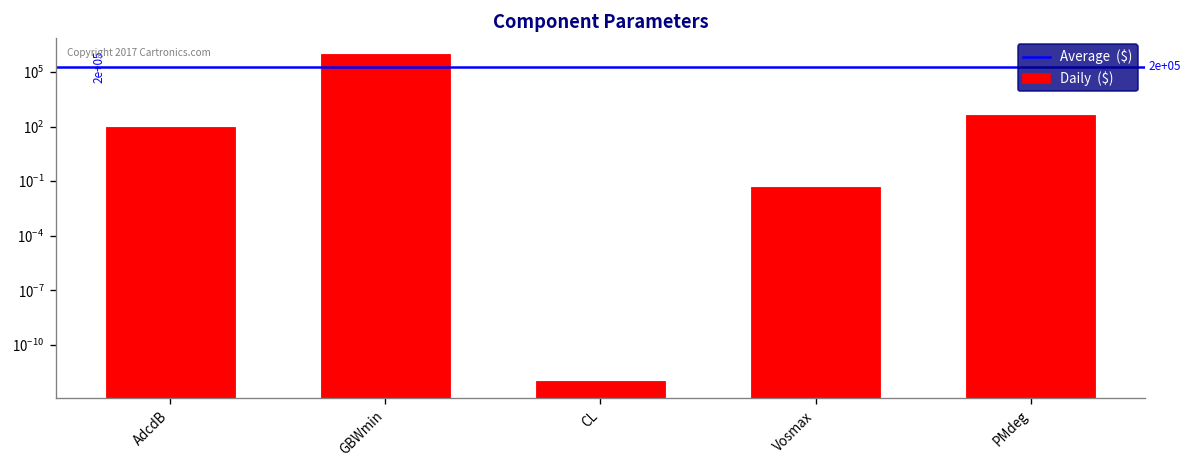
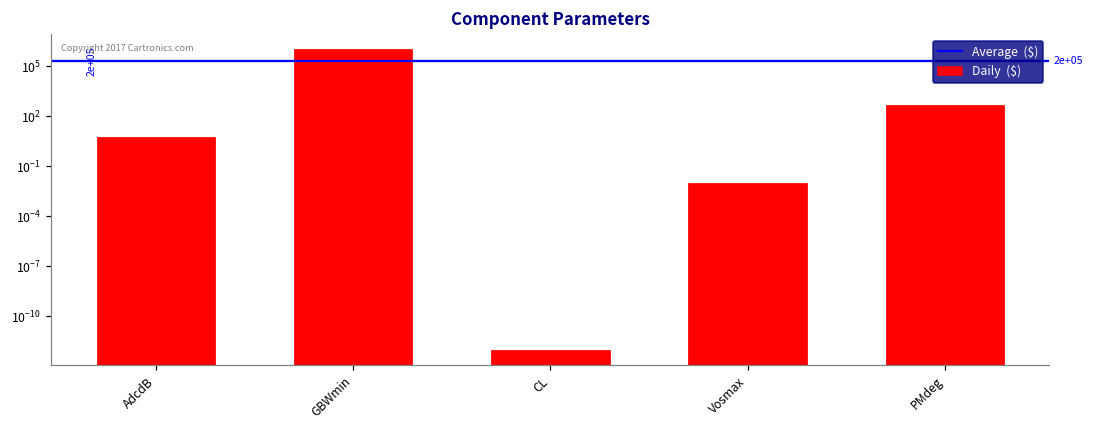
  {
-   "AdcdB": 100,
+   "AdcdB": 6,
    "GBWmin": 1000000,
    "CL": 0.000000000001,
-   "Vosmax": 0.05,
+   "Vosmax": 0.01,
    "PMdeg": 400
  }
